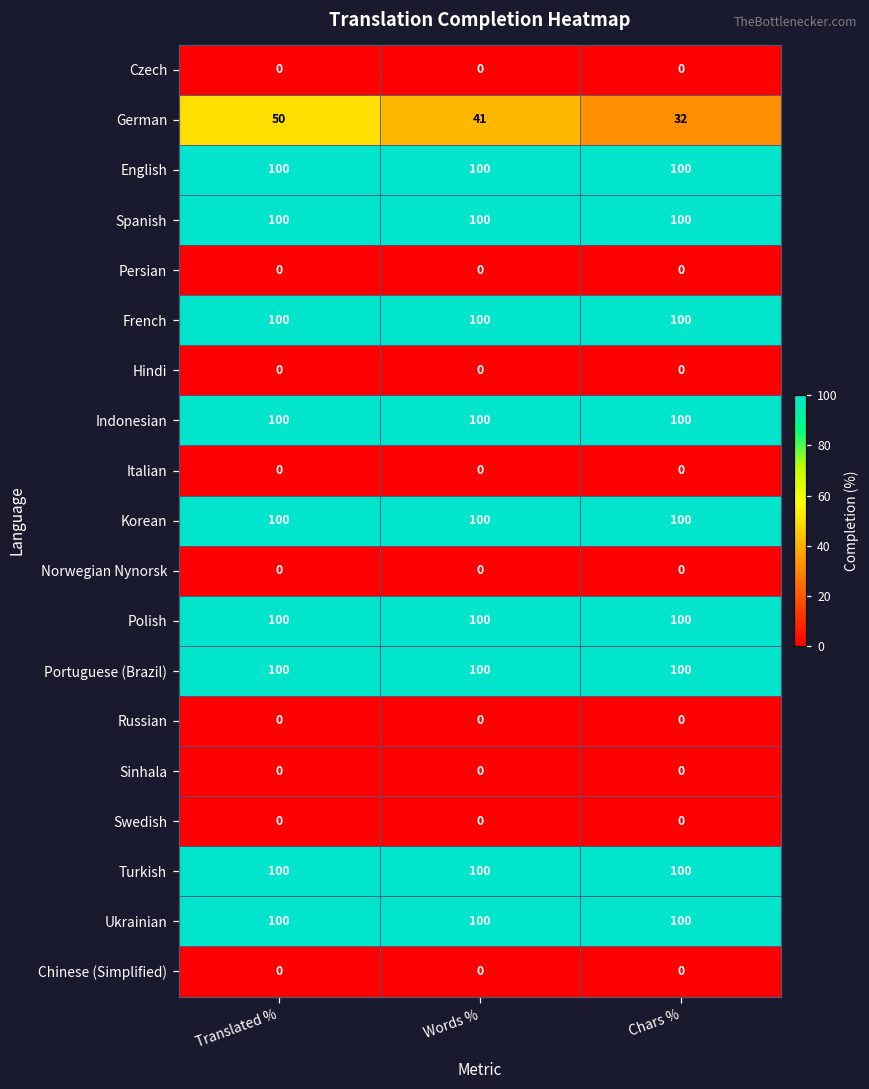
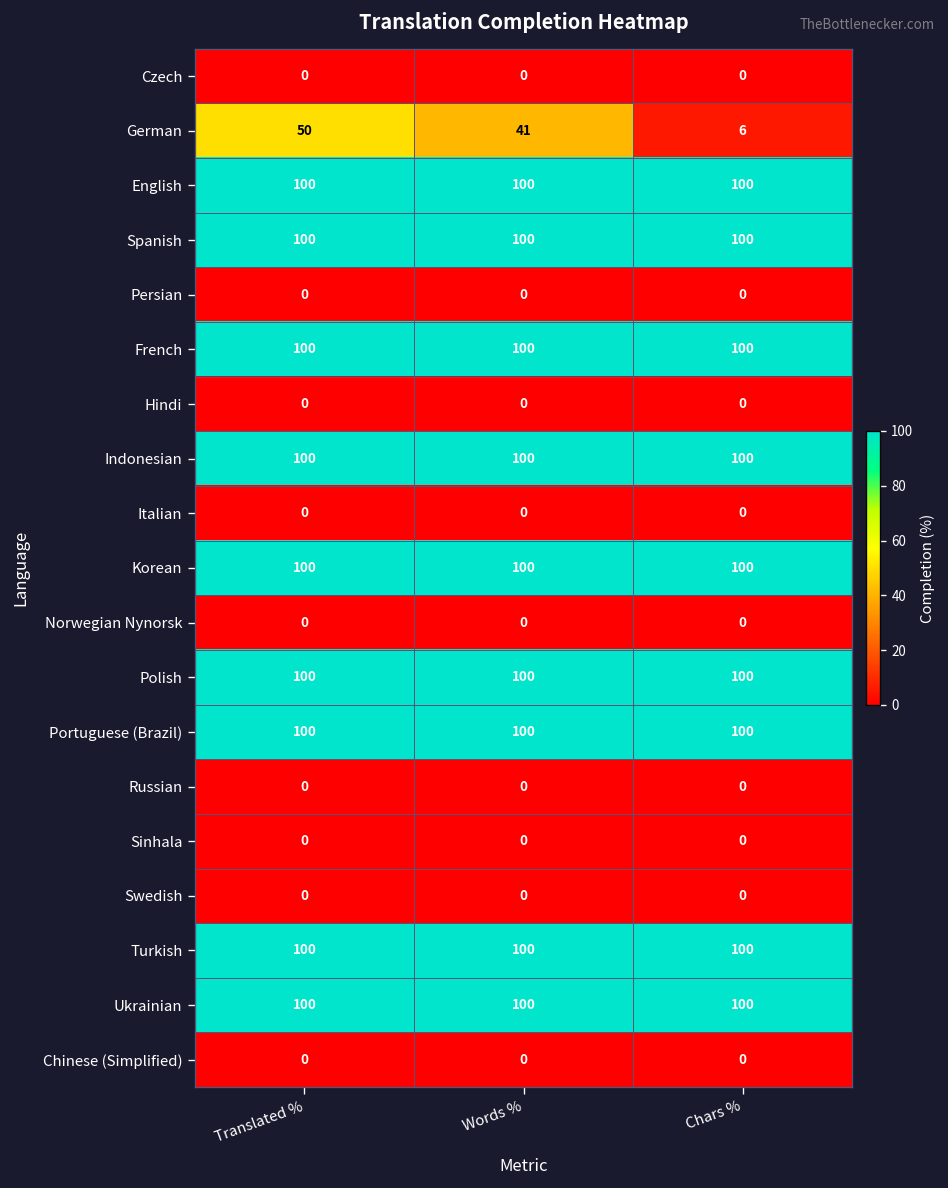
  {
    "Czech": {
      "Translated %": 0,
      "Words %": 0,
      "Chars %": 0
    },
    "German": {
      "Translated %": 50,
      "Words %": 41,
-     "Chars %": 32
+     "Chars %": 6
    },
    "English": {
      "Translated %": 100,
      "Words %": 100,
      "Chars %": 100
    },
    "Spanish": {
      "Translated %": 100,
      "Words %": 100,
      "Chars %": 100
    },
    "Persian": {
      "Translated %": 0,
      "Words %": 0,
      "Chars %": 0
    },
    "French": {
      "Translated %": 100,
      "Words %": 100,
      "Chars %": 100
    },
    "Hindi": {
      "Translated %": 0,
      "Words %": 0,
      "Chars %": 0
    },
    "Indonesian": {
      "Translated %": 100,
      "Words %": 100,
      "Chars %": 100
    },
    "Italian": {
      "Translated %": 0,
      "Words %": 0,
      "Chars %": 0
    },
    "Korean": {
      "Translated %": 100,
      "Words %": 100,
      "Chars %": 100
    },
    "Norwegian Nynorsk": {
      "Translated %": 0,
      "Words %": 0,
      "Chars %": 0
    },
    "Polish": {
      "Translated %": 100,
      "Words %": 100,
      "Chars %": 100
    },
    "Portuguese (Brazil)": {
      "Translated %": 100,
      "Words %": 100,
      "Chars %": 100
    },
    "Russian": {
      "Translated %": 0,
      "Words %": 0,
      "Chars %": 0
    },
    "Sinhala": {
      "Translated %": 0,
      "Words %": 0,
      "Chars %": 0
    },
    "Swedish": {
      "Translated %": 0,
      "Words %": 0,
      "Chars %": 0
    },
    "Turkish": {
      "Translated %": 100,
      "Words %": 100,
      "Chars %": 100
    },
    "Ukrainian": {
      "Translated %": 100,
      "Words %": 100,
      "Chars %": 100
    },
    "Chinese (Simplified)": {
      "Translated %": 0,
      "Words %": 0,
      "Chars %": 0
    }
  }
